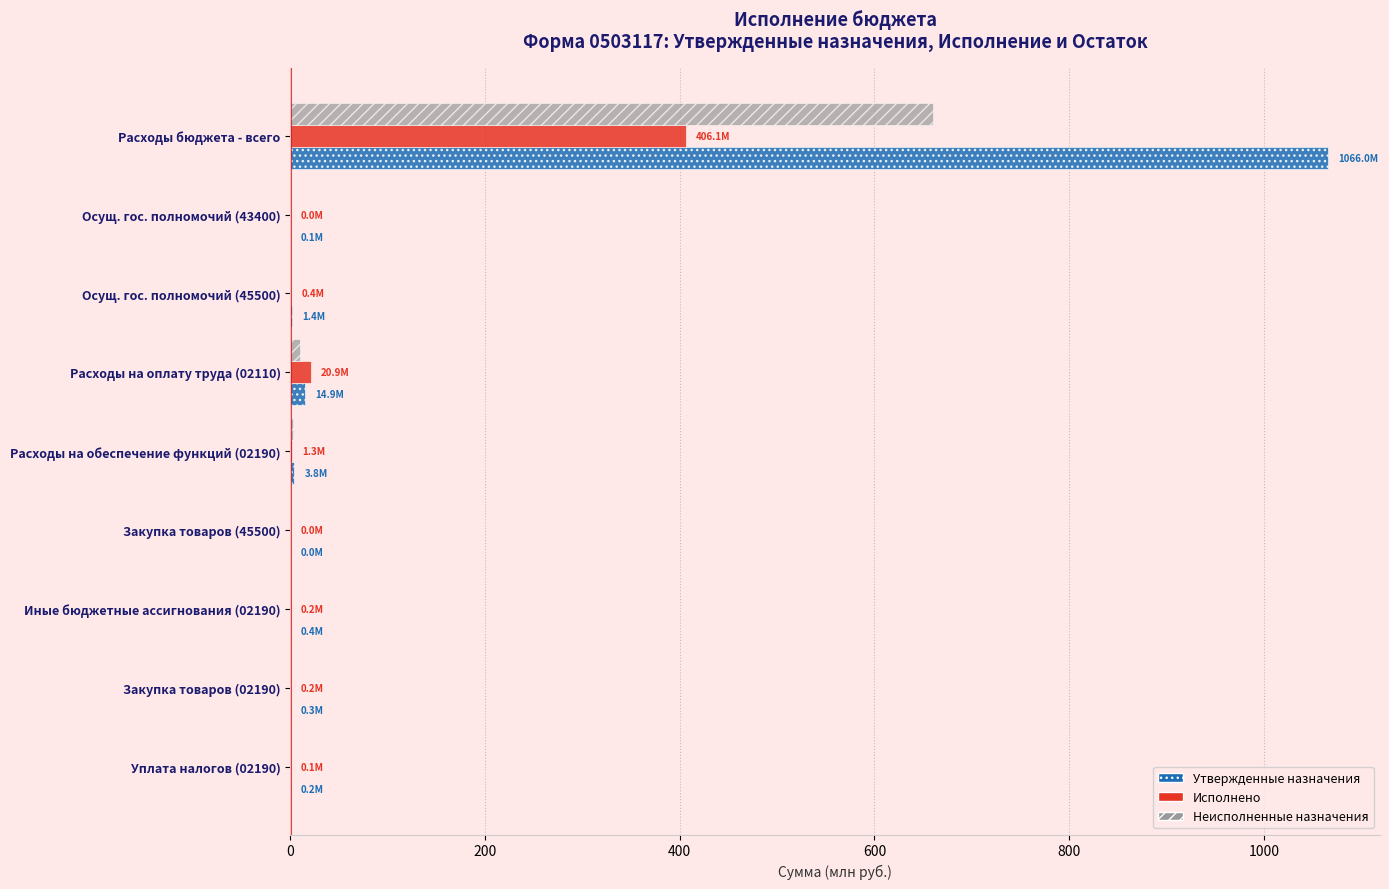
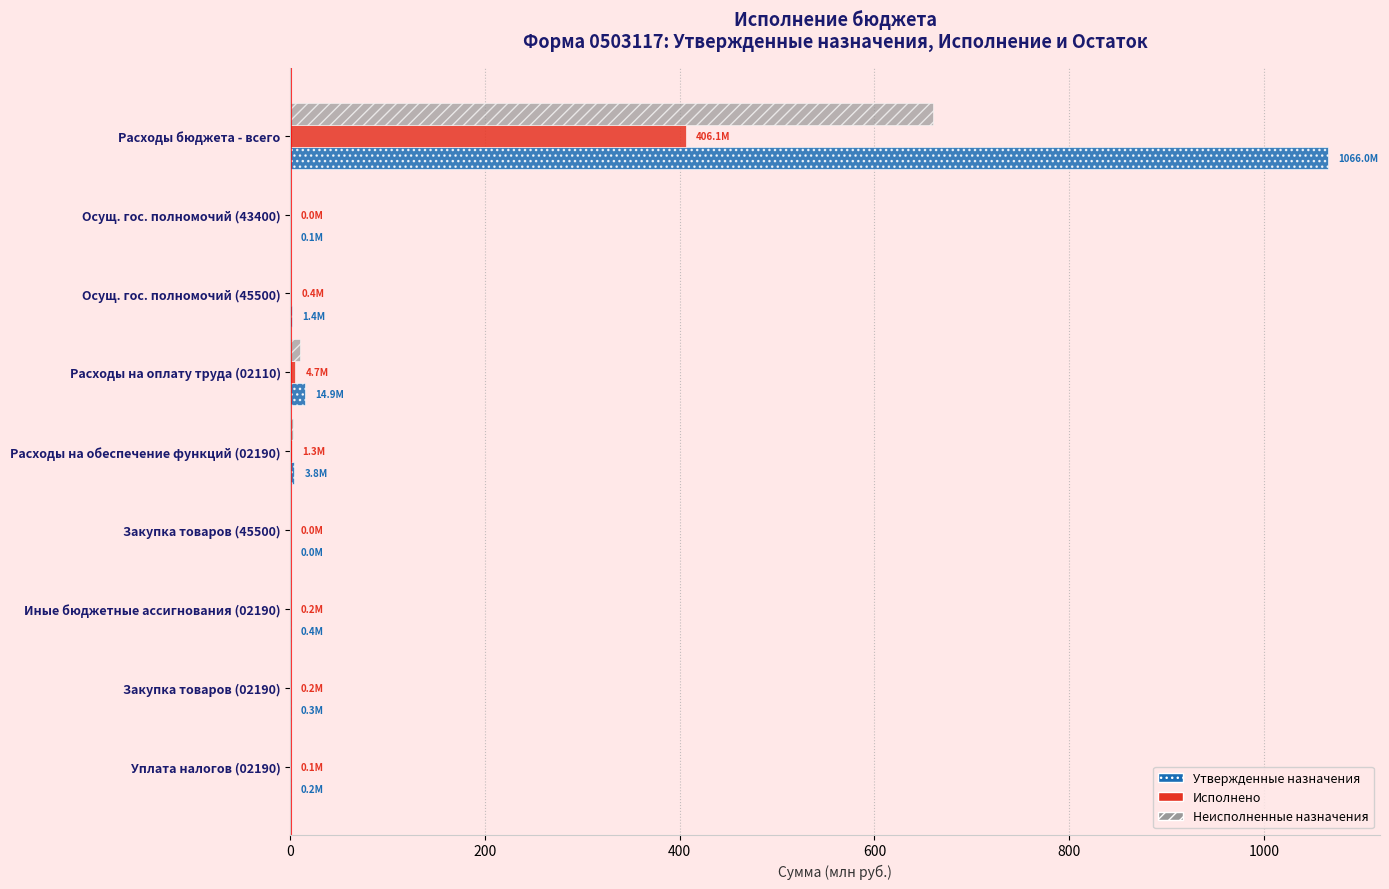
  {
    "Утвержденные назначения": {
      "Расходы бюджета - всего": "1066.0M",
      "Осущ. гос. полномочий (43400)": "0.1M",
      "Осущ. гос. полномочий (45500)": "1.4M",
      "Расходы на оплату труда (02110)": "14.9M",
      "Расходы на обеспечение функций (02190)": "3.8M",
      "Закупка товаров (45500)": "0.0M",
      "Иные бюджетные ассигнования (02190)": "0.4M",
      "Закупка товаров (02190)": "0.3M",
      "Уплата налогов (02190)": "0.2M"
    },
    "Исполнено": {
      "Расходы бюджета - всего": "406.1M",
      "Осущ. гос. полномочий (43400)": "0.0M",
      "Осущ. гос. полномочий (45500)": "0.4M",
-     "Расходы на оплату труда (02110)": "20.9M",
+     "Расходы на оплату труда (02110)": "4.7M",
      "Расходы на обеспечение функций (02190)": "1.3M",
      "Закупка товаров (45500)": "0.0M",
      "Иные бюджетные ассигнования (02190)": "0.2M",
      "Закупка товаров (02190)": "0.2M",
      "Уплата налогов (02190)": "0.1M"
    },
    "Неисполненные назначения": {
      "Расходы бюджета - всего": "660",
      "Расходы на оплату труда (02110)": "10"
    }
  }
